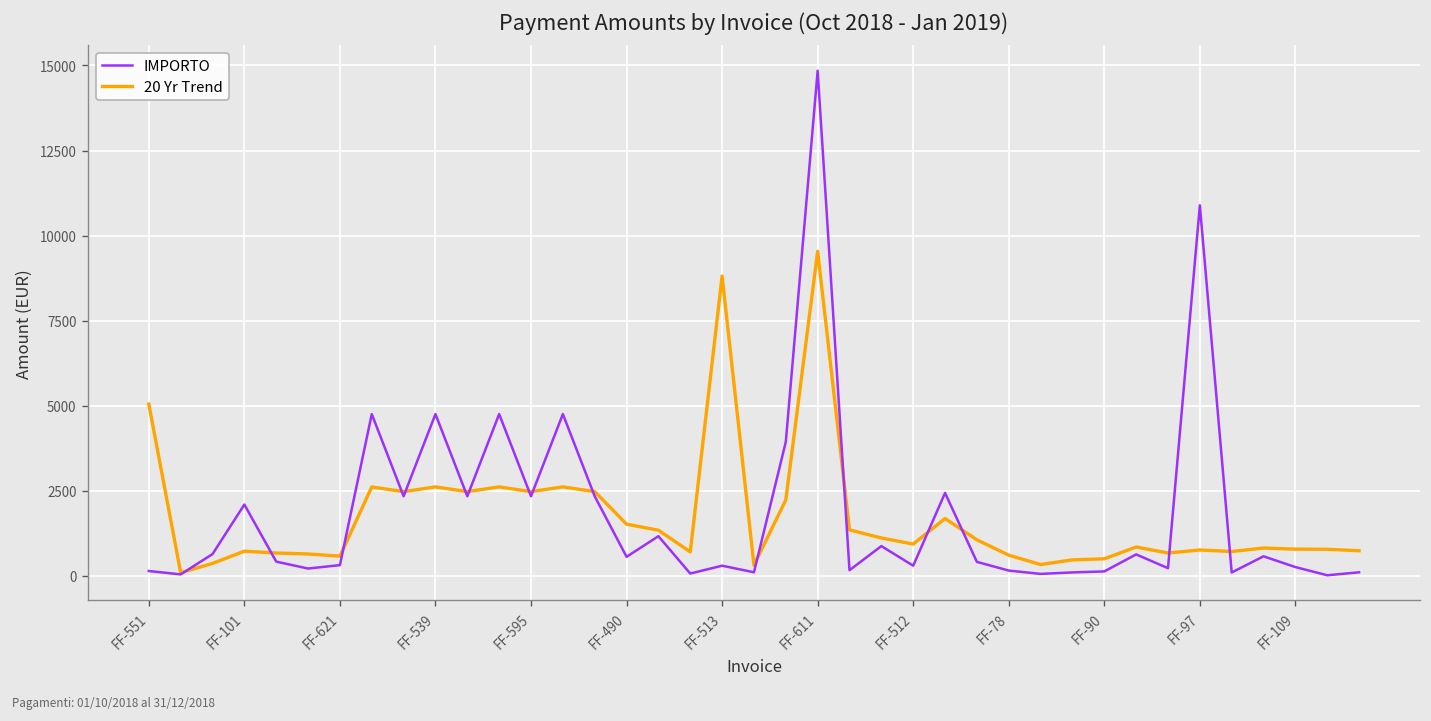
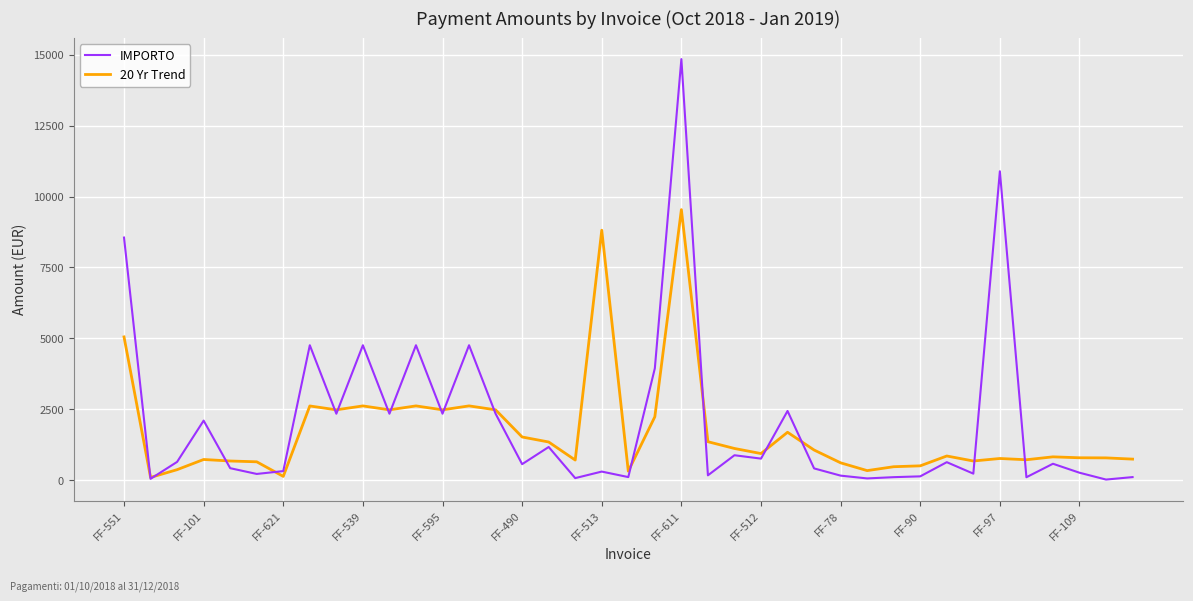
  {
    "IMPORTO": {
-     "FF-551": 100,
+     "FF-551": 8600,
      "FF-101": 2100,
      "FF-621": 300,
      "FF-539": 4800,
      "FF-595": 2300,
      "FF-490": 600,
      "FF-513": 300,
      "FF-611": 14800,
-     "FF-512": 300,
+     "FF-512": 800,
      "FF-78": 200,
      "FF-90": 100,
      "FF-97": 10900,
      "FF-109": 300
    },
    "20 Yr Trend": {
      "FF-551": 5100,
      "FF-101": 700,
-     "FF-621": 600,
+     "FF-621": 100,
      "FF-539": 2600,
      "FF-595": 2500,
      "FF-490": 1500,
      "FF-513": 8800,
      "FF-611": 9500,
      "FF-512": 900,
      "FF-78": 600,
      "FF-90": 500,
      "FF-97": 800,
      "FF-109": 800
    }
  }
